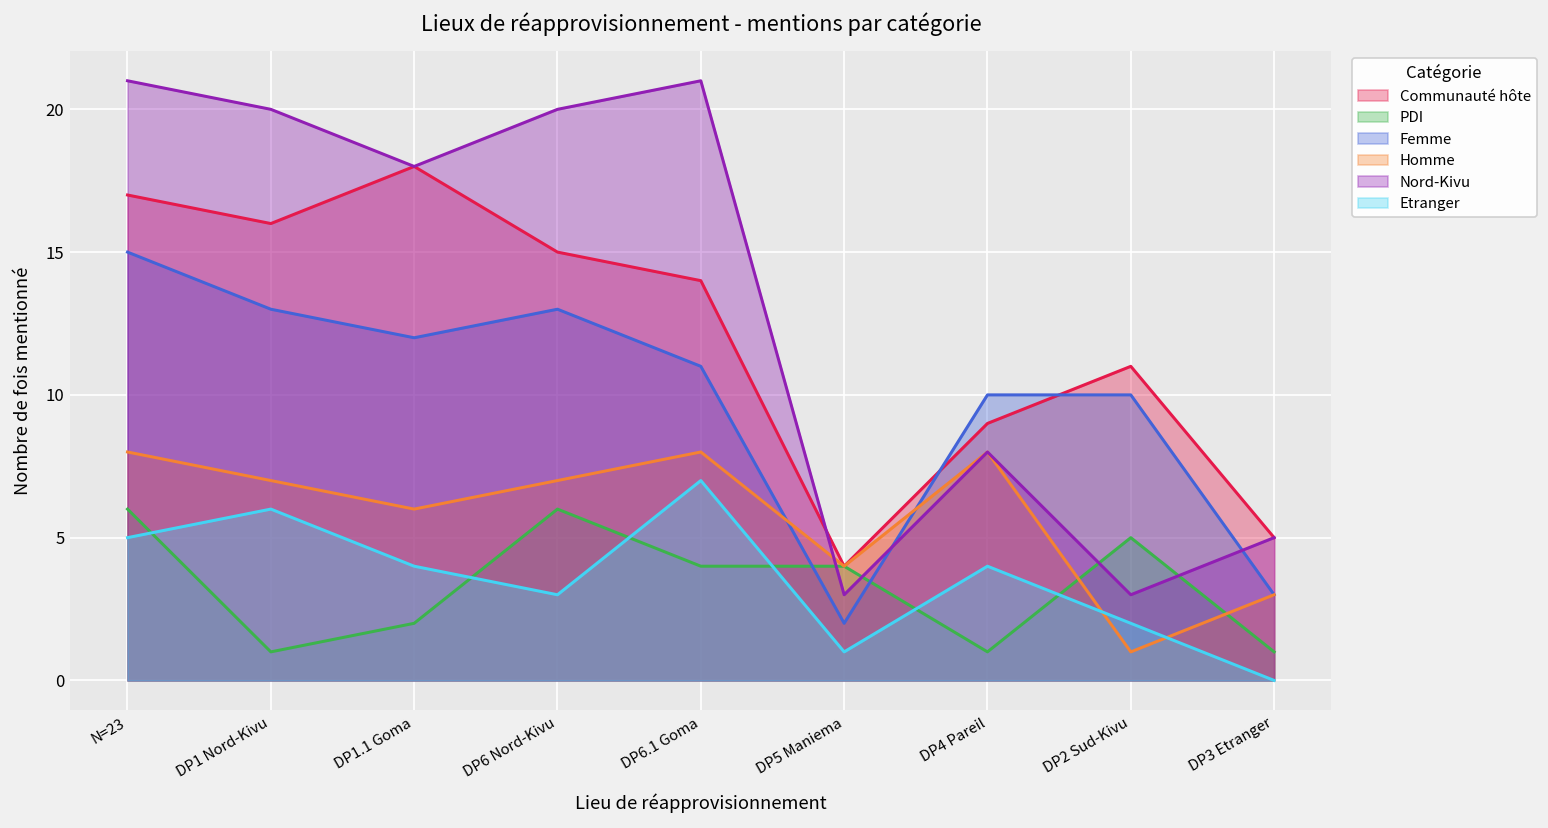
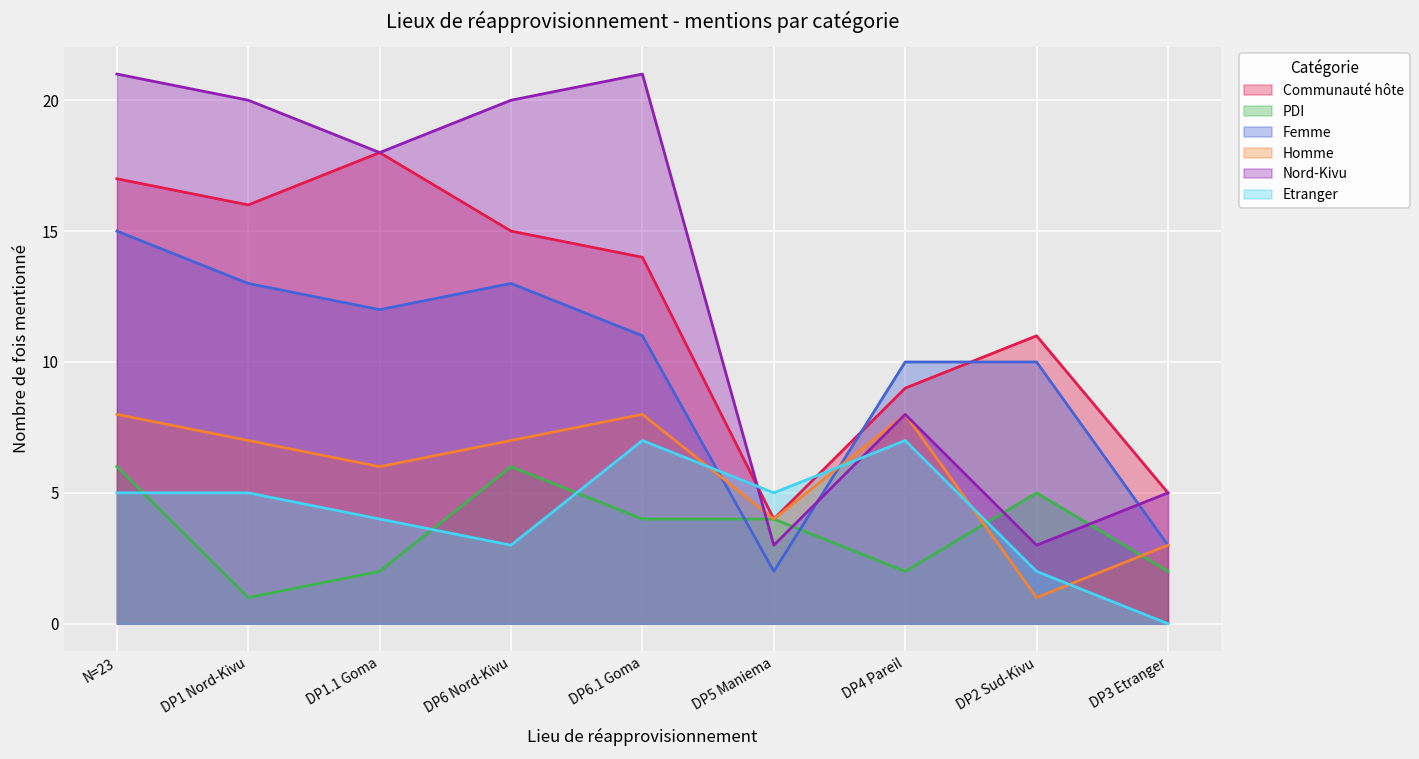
  {
    "PDI": {
      "N=23": 6,
      "DP1 Nord-Kivu": 1,
      "DP1.1 Goma": 2,
      "DP6 Nord-Kivu": 6,
      "DP6.1 Goma": 4,
-     "DP4 Pareil": 1,
+     "DP4 Pareil": 2,
      "DP2 Sud-Kivu": 5,
-     "DP3 Etranger": 1
+     "DP3 Etranger": 2
    },
    "Etranger": {
      "N=23": 5,
-     "DP1 Nord-Kivu": 6,
+     "DP1 Nord-Kivu": 5,
      "DP1.1 Goma": 4,
      "DP6 Nord-Kivu": 3,
      "DP6.1 Goma": 7,
-     "DP5 Maniema": 1,
-     "DP4 Pareil": 4,
+     "DP5 Maniema": 5,
+     "DP4 Pareil": 7,
      "DP2 Sud-Kivu": 2,
      "DP3 Etranger": 0
    }
  }
